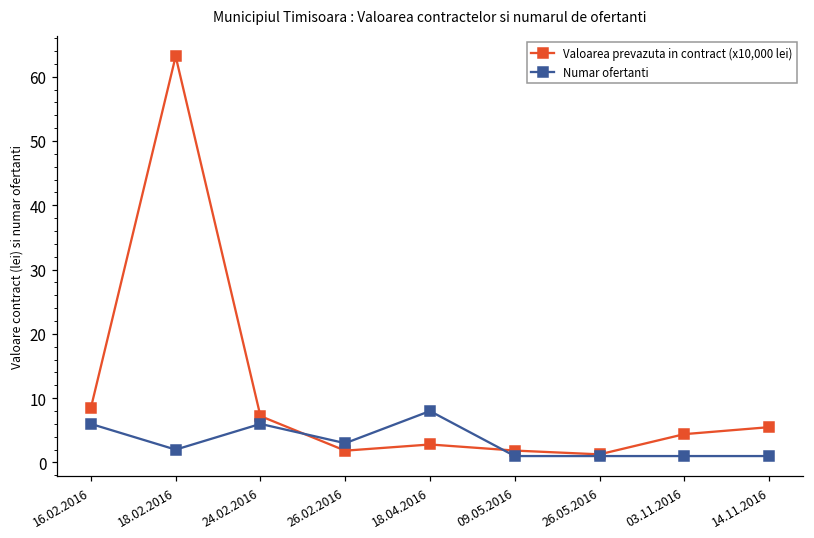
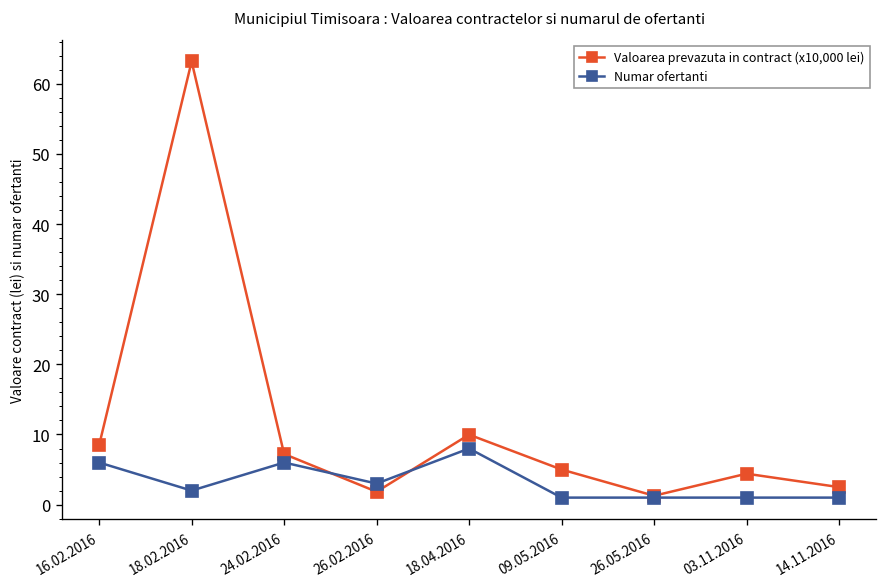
  {
    "Valoarea prevazuta in contract (x10,000 lei)": {
      "16.02.2016": 8,
      "18.02.2016": 63,
      "24.02.2016": 7,
      "26.02.2016": 2,
-     "18.04.2016": 3,
-     "09.05.2016": 2,
+     "18.04.2016": 10,
+     "09.05.2016": 5,
      "03.11.2016": 4,
-     "14.11.2016": 5
+     "14.11.2016": 2
    },
    "Numar ofertanti": {
      "16.02.2016": 6,
      "18.02.2016": 2,
      "24.02.2016": 6,
      "26.02.2016": 3,
      "18.04.2016": 8,
      "09.05.2016": 1,
      "03.11.2016": 1,
      "14.11.2016": 1
    }
  }
